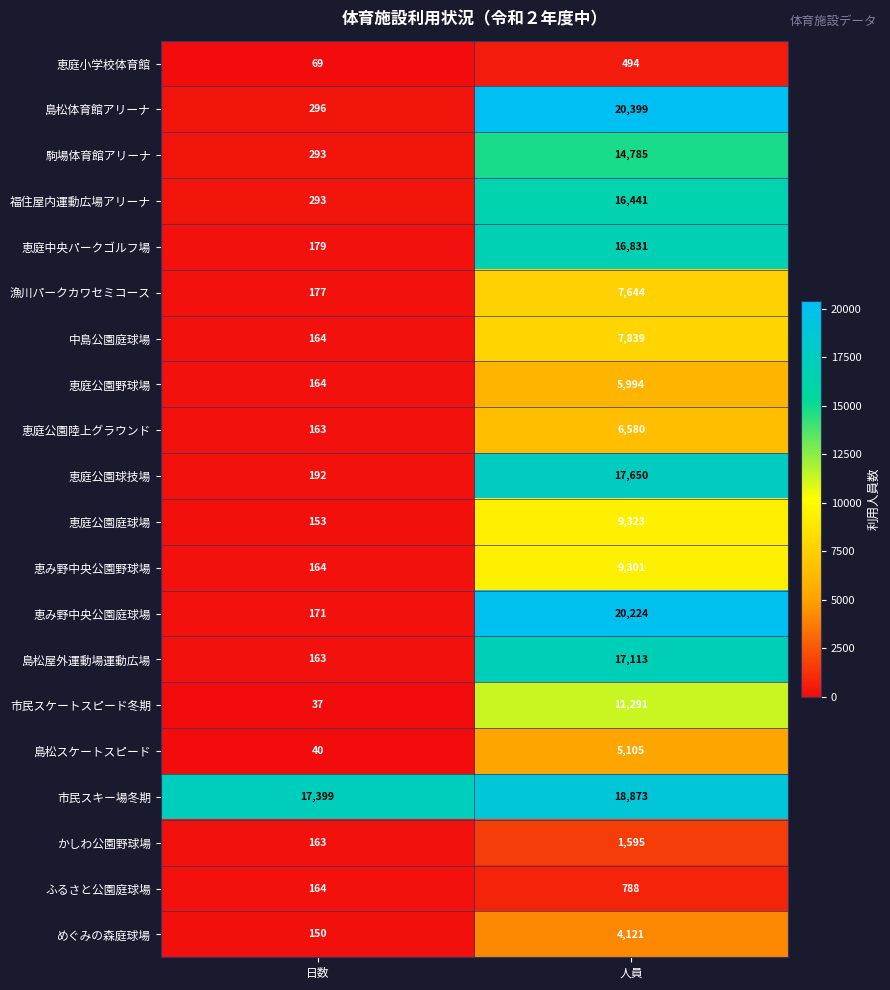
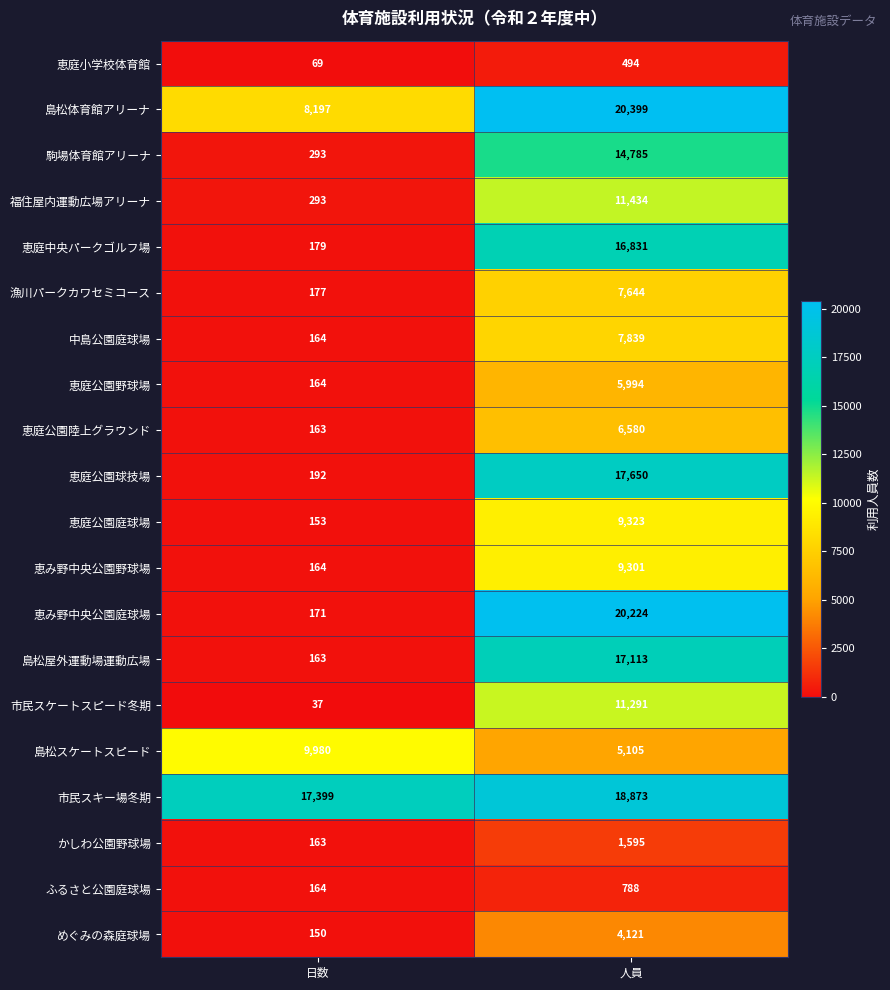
  {
    "恵庭小学校体育館": {
      "日数": "69",
      "人員": "494"
    },
    "島松体育館アリーナ": {
-     "日数": "296",
+     "日数": "8,197",
      "人員": "20,399"
    },
    "駒場体育館アリーナ": {
      "日数": "293",
      "人員": "14,785"
    },
    "福住屋内運動広場アリーナ": {
      "日数": "293",
-     "人員": "16,441"
+     "人員": "11,434"
    },
    "恵庭中央パークゴルフ場": {
      "日数": "179",
      "人員": "16,831"
    },
    "漁川パークカワセミコース": {
      "日数": "177",
      "人員": "7,644"
    },
    "中島公園庭球場": {
      "日数": "164",
      "人員": "7,839"
    },
    "恵庭公園野球場": {
      "日数": "164",
      "人員": "5,994"
    },
    "恵庭公園陸上グラウンド": {
      "日数": "163",
      "人員": "6,580"
    },
    "恵庭公園球技場": {
      "日数": "192",
      "人員": "17,650"
    },
    "恵庭公園庭球場": {
      "日数": "153",
      "人員": "9,323"
    },
    "恵み野中央公園野球場": {
      "日数": "164",
      "人員": "9,301"
    },
    "恵み野中央公園庭球場": {
      "日数": "171",
      "人員": "20,224"
    },
    "島松屋外運動場運動広場": {
      "日数": "163",
      "人員": "17,113"
    },
    "市民スケートスピード冬期": {
      "日数": "37",
      "人員": "11,291"
    },
    "島松スケートスピード": {
-     "日数": "40",
+     "日数": "9,980",
      "人員": "5,105"
    },
    "市民スキー場冬期": {
      "日数": "17,399",
      "人員": "18,873"
    },
    "かしわ公園野球場": {
      "日数": "163",
      "人員": "1,595"
    },
    "ふるさと公園庭球場": {
      "日数": "164",
      "人員": "788"
    },
    "めぐみの森庭球場": {
      "日数": "150",
      "人員": "4,121"
    }
  }
